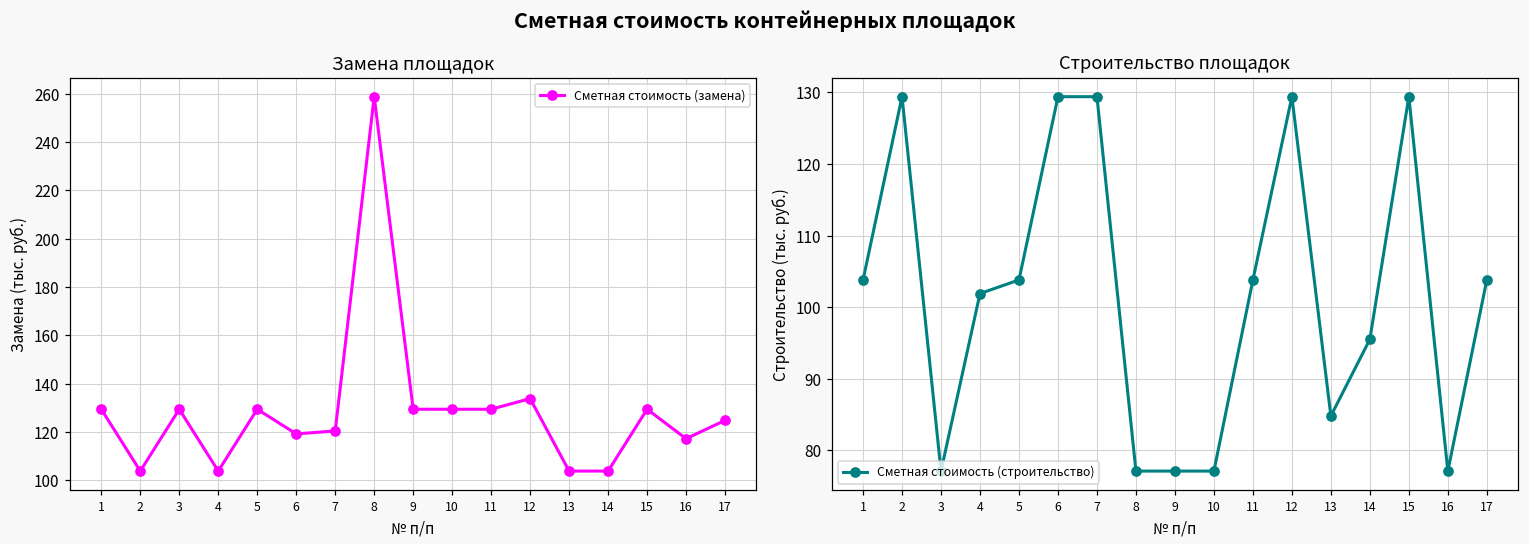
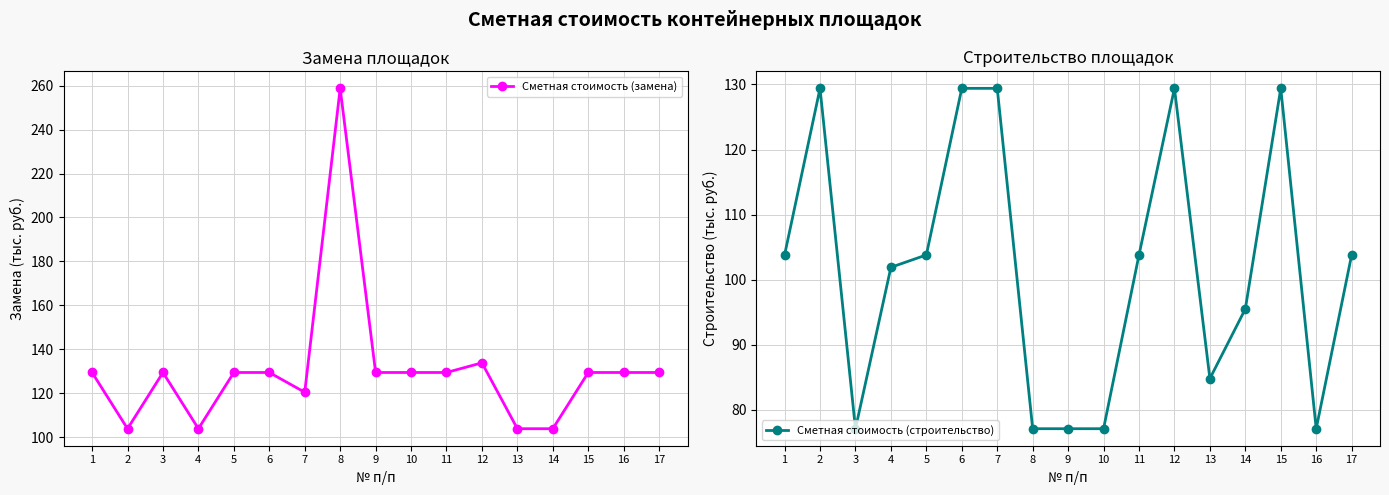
  {
    "Замена площадок": {
      "1": 129,
      "2": 104,
      "3": 129,
      "4": 104,
      "5": 129,
-     "6": 119,
+     "6": 129,
      "7": 120,
      "8": 259,
      "9": 129,
      "10": 129,
      "11": 129,
      "12": 134,
      "13": 104,
      "14": 104,
      "15": 129,
-     "16": 117,
-     "17": 125
+     "16": 129,
+     "17": 129
    },
    "Строительство площадок": {
      "1": 104,
      "2": 129,
      "4": 102,
      "5": 104,
      "6": 129,
      "7": 129,
      "8": 77,
      "9": 77,
      "10": 77,
      "11": 104,
      "12": 129,
      "13": 85,
      "14": 96,
      "15": 129,
      "16": 77,
      "17": 104
    }
  }
